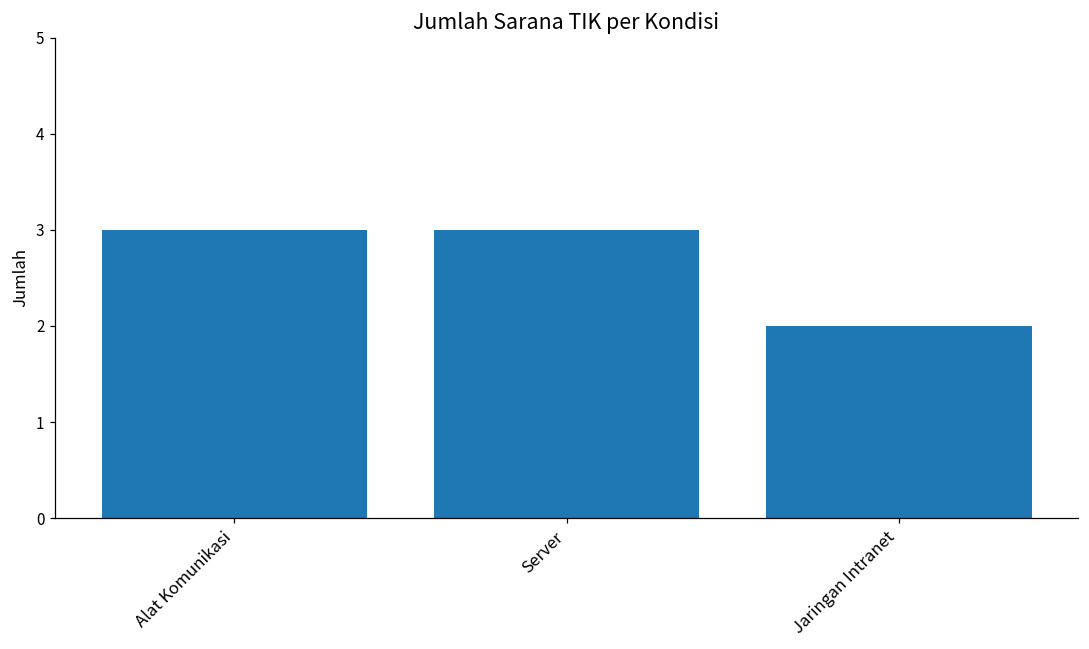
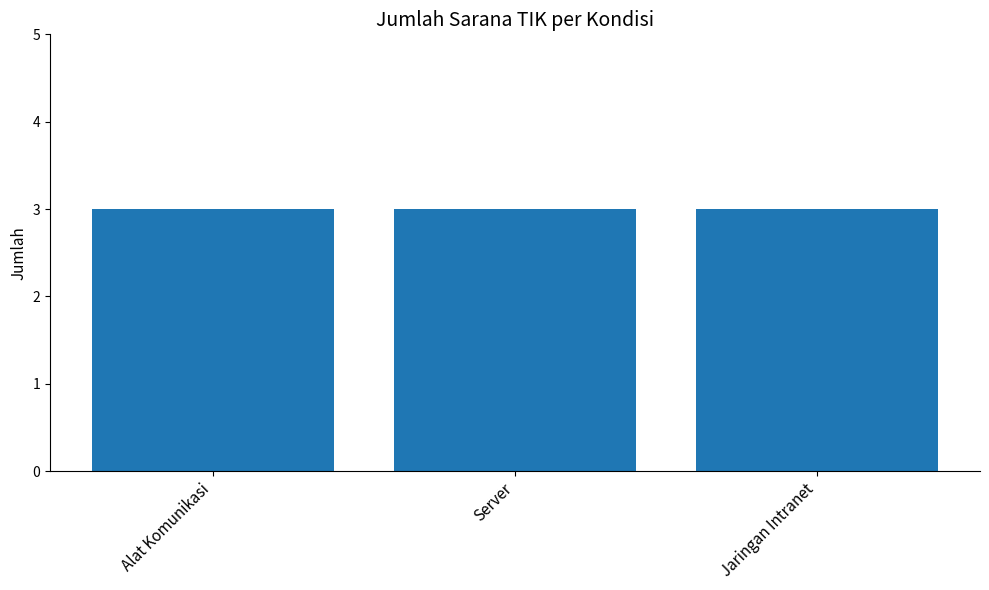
  {
    "Alat Komunikasi": 3,
    "Server": 3,
-   "Jaringan Intranet": 2
+   "Jaringan Intranet": 3
  }
